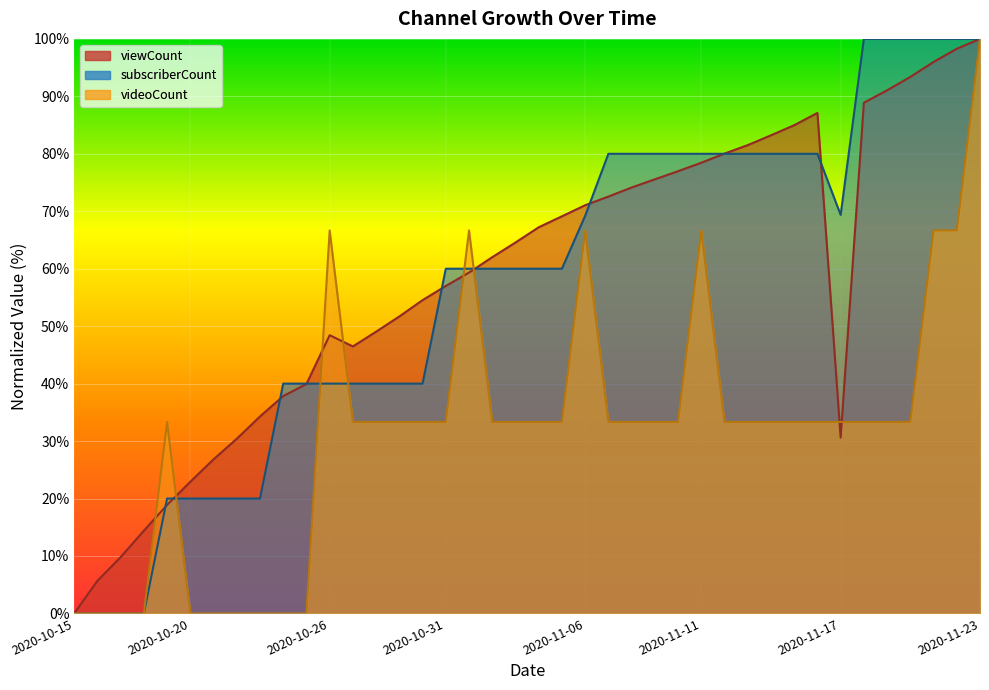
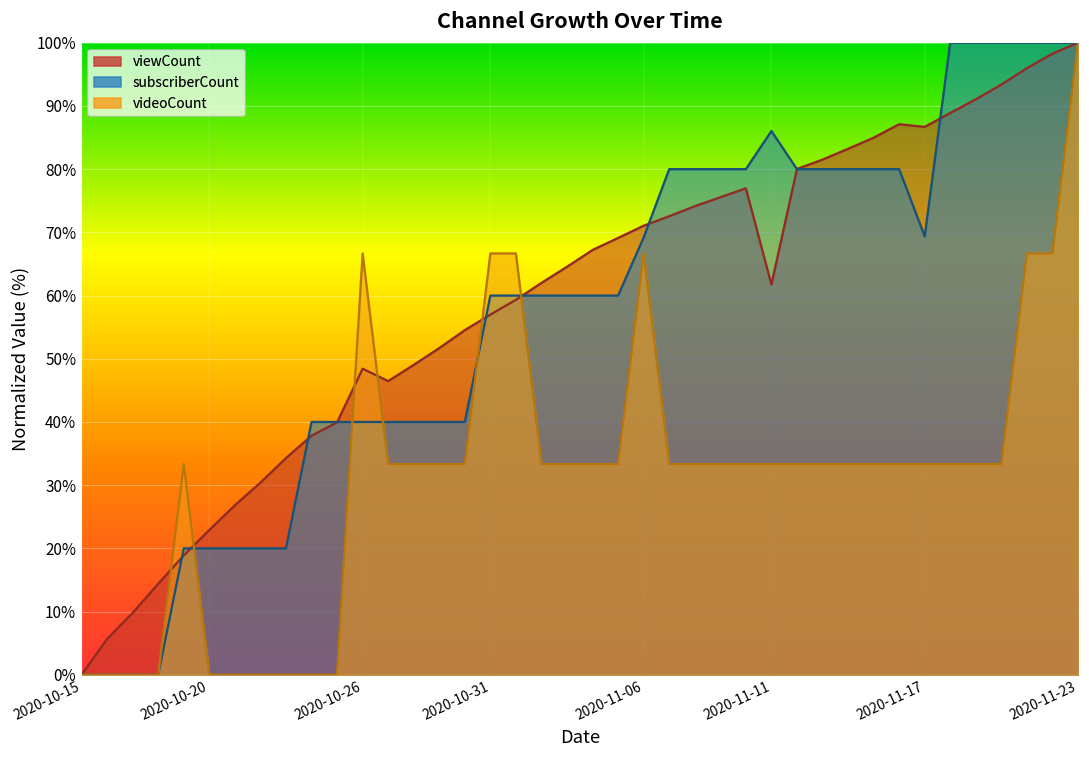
  {
    "viewCount": {
      "2020-10-20": "23%",
      "2020-10-26": "48%",
      "2020-10-31": "57%",
      "2020-11-06": "71%",
-     "2020-11-11": "78%",
-     "2020-11-17": "31%"
+     "2020-11-11": "62%",
+     "2020-11-17": "87%"
    },
    "subscriberCount": {
      "2020-10-20": "20%",
      "2020-10-26": "40%",
      "2020-10-31": "60%",
      "2020-11-06": "69%",
-     "2020-11-11": "80%",
+     "2020-11-11": "86%",
      "2020-11-17": "69%"
    },
    "videoCount": {
      "2020-10-20": "0%",
      "2020-10-26": "67%",
-     "2020-10-31": "33%",
+     "2020-10-31": "67%",
      "2020-11-06": "67%",
-     "2020-11-11": "67%",
+     "2020-11-11": "33%",
      "2020-11-17": "33%"
    }
  }
